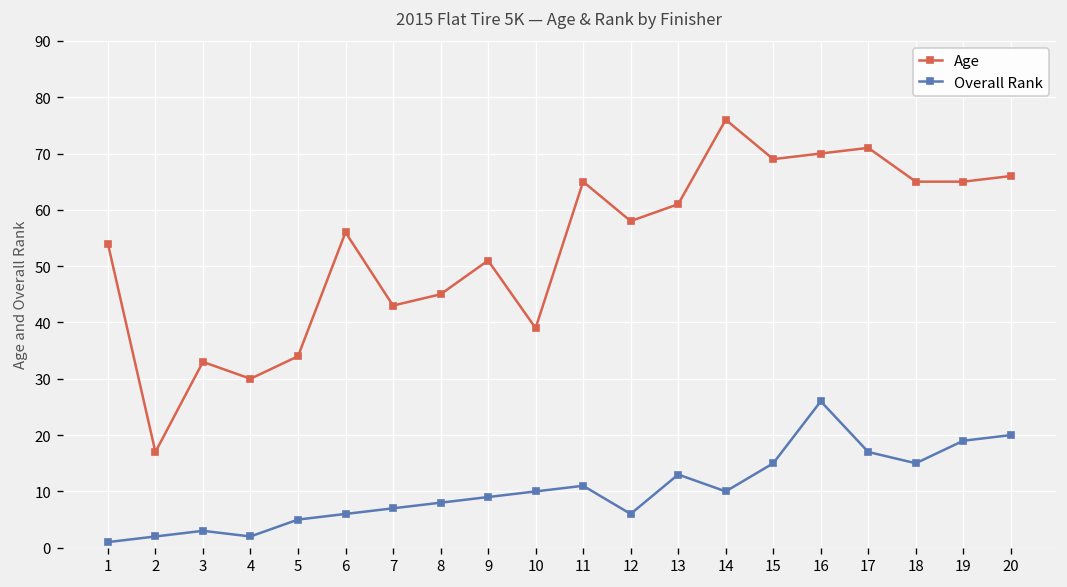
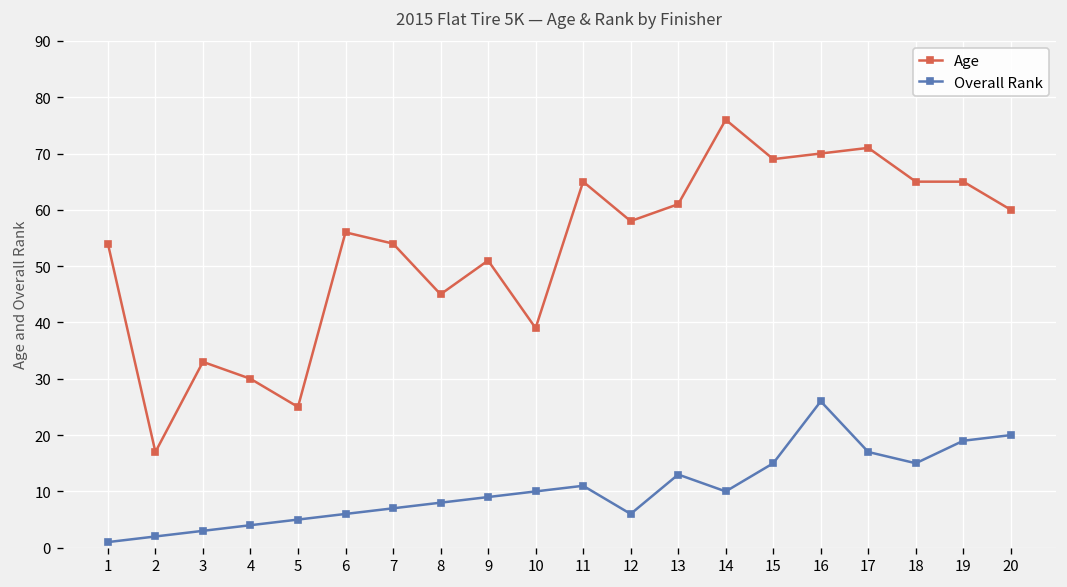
  {
    "Age": {
      "1": 54,
      "2": 17,
      "3": 33,
      "4": 30,
-     "5": 34,
+     "5": 25,
      "6": 56,
-     "7": 43,
+     "7": 54,
      "8": 45,
      "9": 51,
      "10": 39,
      "11": 65,
      "12": 58,
      "13": 61,
      "14": 76,
      "15": 69,
      "16": 70,
      "17": 71,
      "18": 65,
      "19": 65,
-     "20": 66
+     "20": 60
    },
    "Overall Rank": {
      "1": 1,
      "2": 2,
      "3": 3,
-     "4": 2,
+     "4": 4,
      "5": 5,
      "6": 6,
      "7": 7,
      "8": 8,
      "9": 9,
      "10": 10,
      "11": 11,
      "12": 6,
      "13": 13,
      "14": 10,
      "15": 15,
      "16": 26,
      "17": 17,
      "18": 15,
      "19": 19,
      "20": 20
    }
  }
